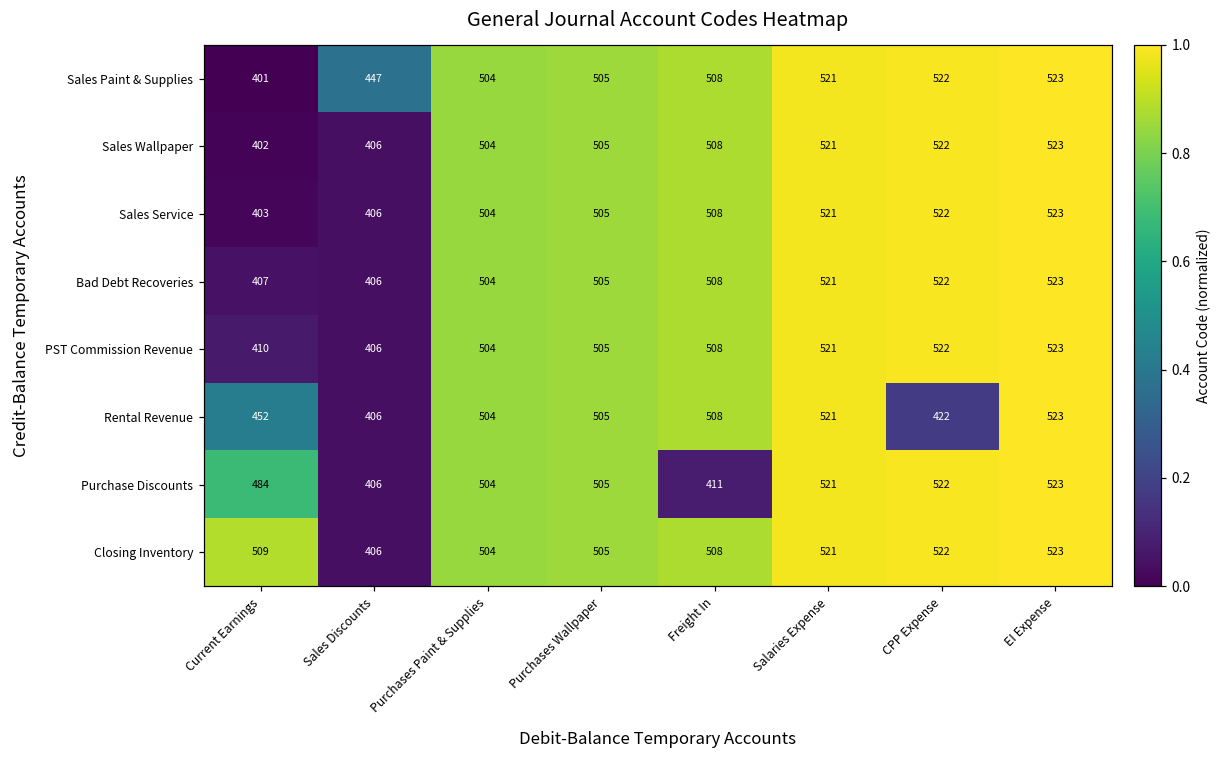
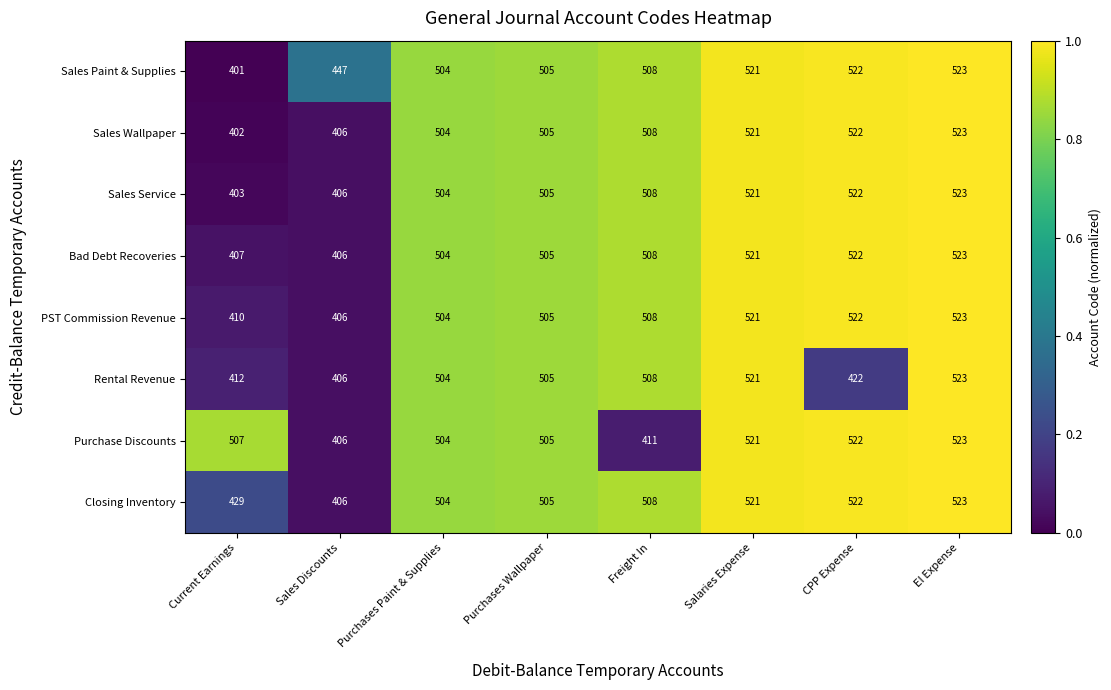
  {
    "Sales Paint & Supplies": {
      "Current Earnings": 401,
      "Sales Discounts": 447,
      "Purchases Paint & Supplies": 504,
      "Purchases Wallpaper": 505,
      "Freight In": 508,
      "Salaries Expense": 521,
      "CPP Expense": 522,
      "EI Expense": 523
    },
    "Sales Wallpaper": {
      "Current Earnings": 402,
      "Sales Discounts": 406,
      "Purchases Paint & Supplies": 504,
      "Purchases Wallpaper": 505,
      "Freight In": 508,
      "Salaries Expense": 521,
      "CPP Expense": 522,
      "EI Expense": 523
    },
    "Sales Service": {
      "Current Earnings": 403,
      "Sales Discounts": 406,
      "Purchases Paint & Supplies": 504,
      "Purchases Wallpaper": 505,
      "Freight In": 508,
      "Salaries Expense": 521,
      "CPP Expense": 522,
      "EI Expense": 523
    },
    "Bad Debt Recoveries": {
      "Current Earnings": 407,
      "Sales Discounts": 406,
      "Purchases Paint & Supplies": 504,
      "Purchases Wallpaper": 505,
      "Freight In": 508,
      "Salaries Expense": 521,
      "CPP Expense": 522,
      "EI Expense": 523
    },
    "PST Commission Revenue": {
      "Current Earnings": 410,
      "Sales Discounts": 406,
      "Purchases Paint & Supplies": 504,
      "Purchases Wallpaper": 505,
      "Freight In": 508,
      "Salaries Expense": 521,
      "CPP Expense": 522,
      "EI Expense": 523
    },
    "Rental Revenue": {
-     "Current Earnings": 452,
+     "Current Earnings": 412,
      "Sales Discounts": 406,
      "Purchases Paint & Supplies": 504,
      "Purchases Wallpaper": 505,
      "Freight In": 508,
      "Salaries Expense": 521,
      "CPP Expense": 422,
      "EI Expense": 523
    },
    "Purchase Discounts": {
-     "Current Earnings": 484,
+     "Current Earnings": 507,
      "Sales Discounts": 406,
      "Purchases Paint & Supplies": 504,
      "Purchases Wallpaper": 505,
      "Freight In": 411,
      "Salaries Expense": 521,
      "CPP Expense": 522,
      "EI Expense": 523
    },
    "Closing Inventory": {
-     "Current Earnings": 509,
+     "Current Earnings": 429,
      "Sales Discounts": 406,
      "Purchases Paint & Supplies": 504,
      "Purchases Wallpaper": 505,
      "Freight In": 508,
      "Salaries Expense": 521,
      "CPP Expense": 522,
      "EI Expense": 523
    }
  }
